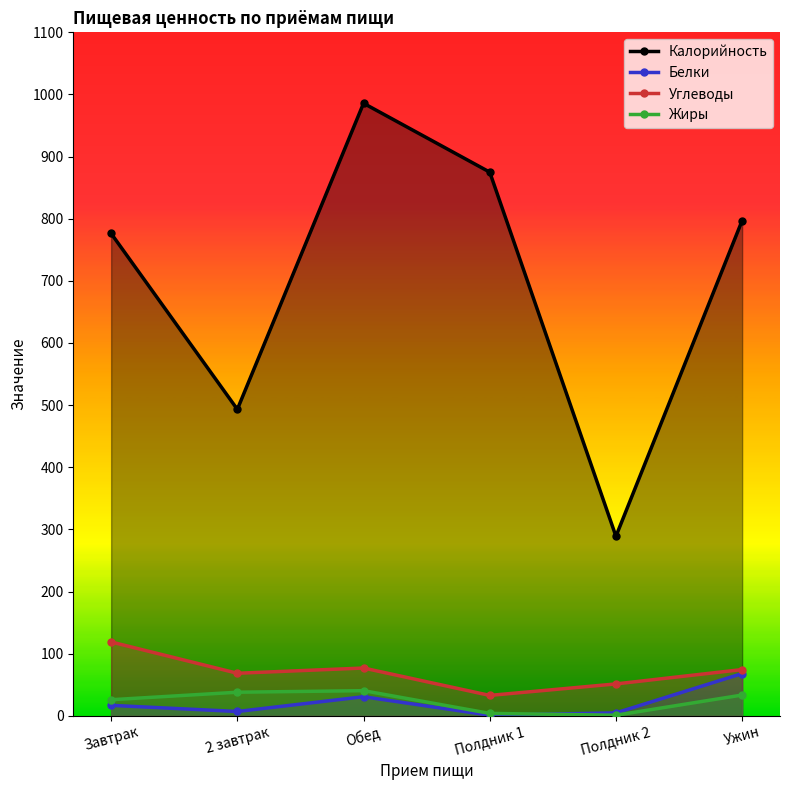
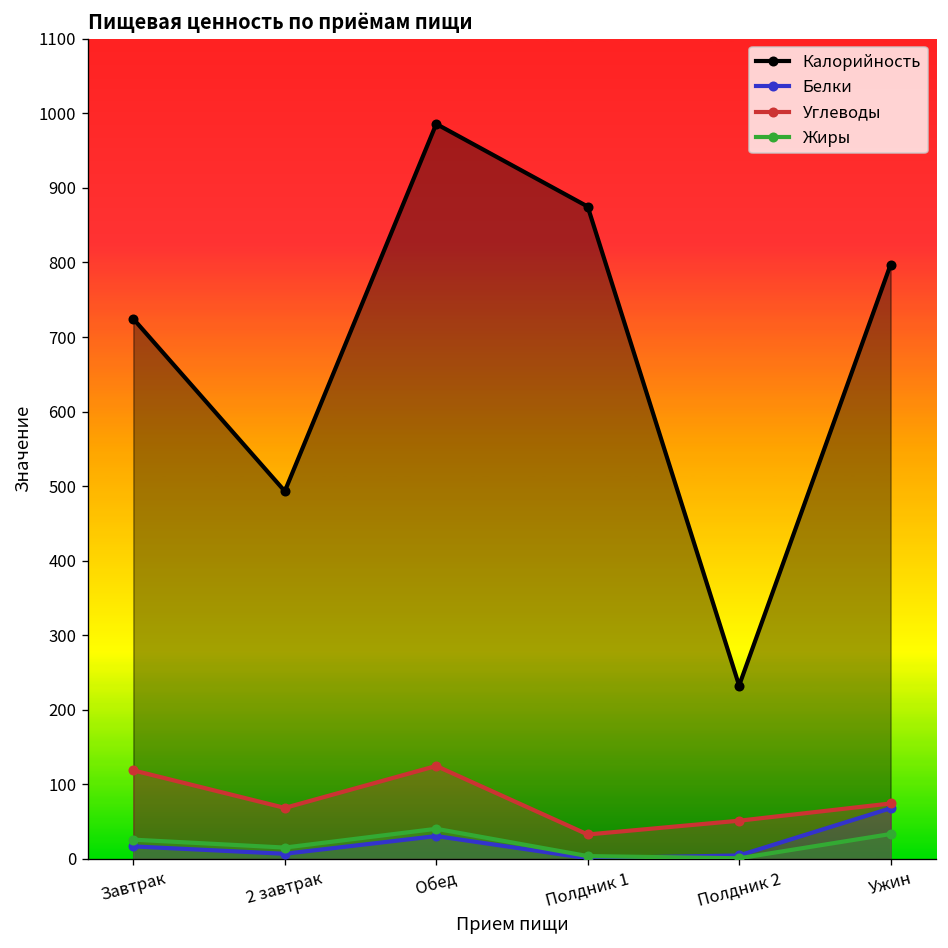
  {
    "Калорийность": {
-     "Завтрак": 780,
+     "Завтрак": 720,
      "2 завтрак": 490,
      "Обед": 990,
      "Полдник 1": 870,
-     "Полдник 2": 290,
+     "Полдник 2": 230,
      "Ужин": 800
    },
    "Белки": {
      "Завтрак": 20,
      "2 завтрак": 10,
      "Обед": 30,
      "Ужин": 70
    },
    "Углеводы": {
      "Завтрак": 120,
      "2 завтрак": 70,
-     "Обед": 80,
+     "Обед": 120,
      "Полдник 1": 30,
      "Полдник 2": 50,
      "Ужин": 70
    },
    "Жиры": {
      "Завтрак": 30,
-     "2 завтрак": 40,
+     "2 завтрак": 20,
      "Обед": 40,
      "Ужин": 30
    }
  }
